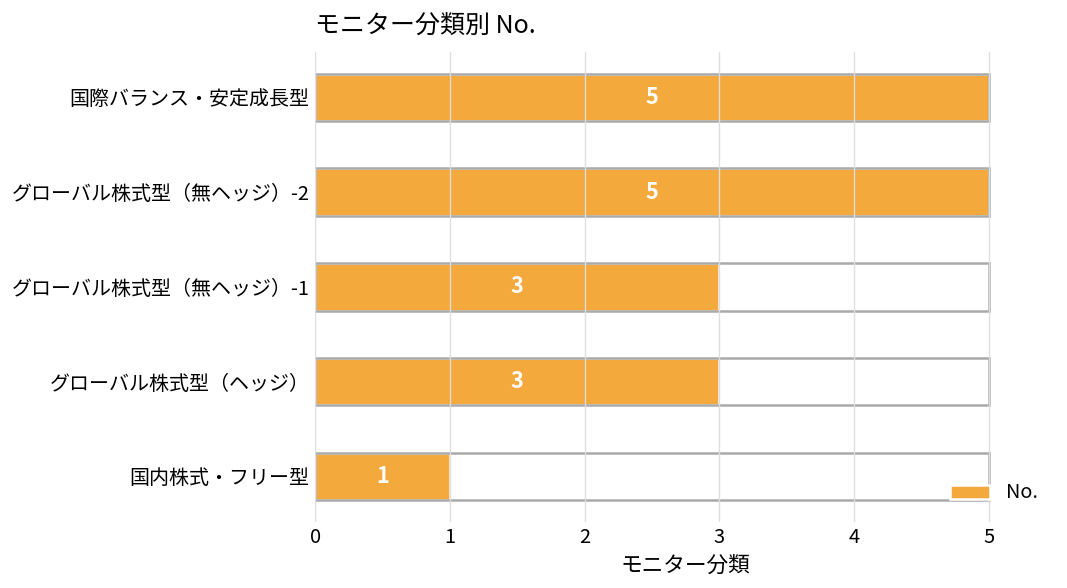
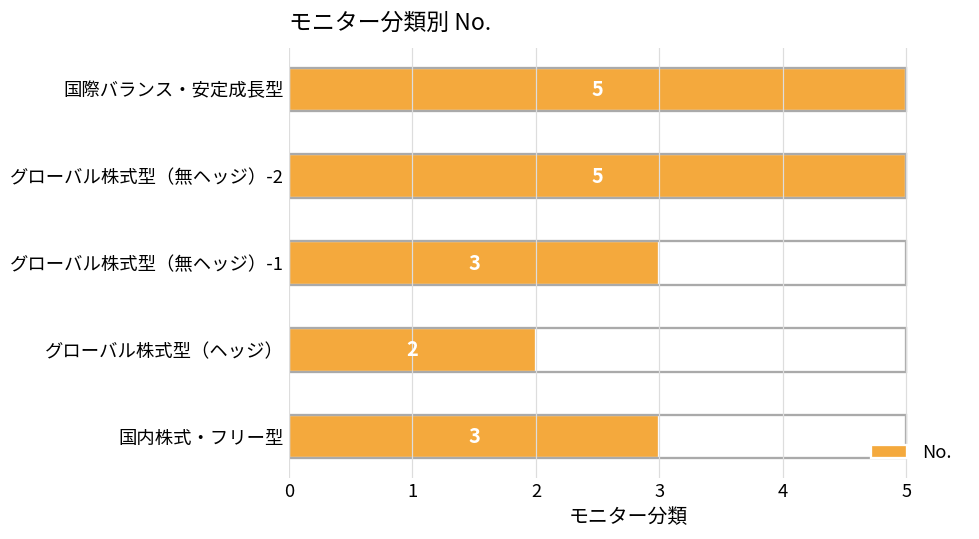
  {
    "国際バランス・安定成長型": 5,
    "グローバル株式型（無ヘッジ）-2": 5,
    "グローバル株式型（無ヘッジ）-1": 3,
-   "グローバル株式型（ヘッジ）": 3,
-   "国内株式・フリー型": 1
+   "グローバル株式型（ヘッジ）": 2,
+   "国内株式・フリー型": 3
  }
